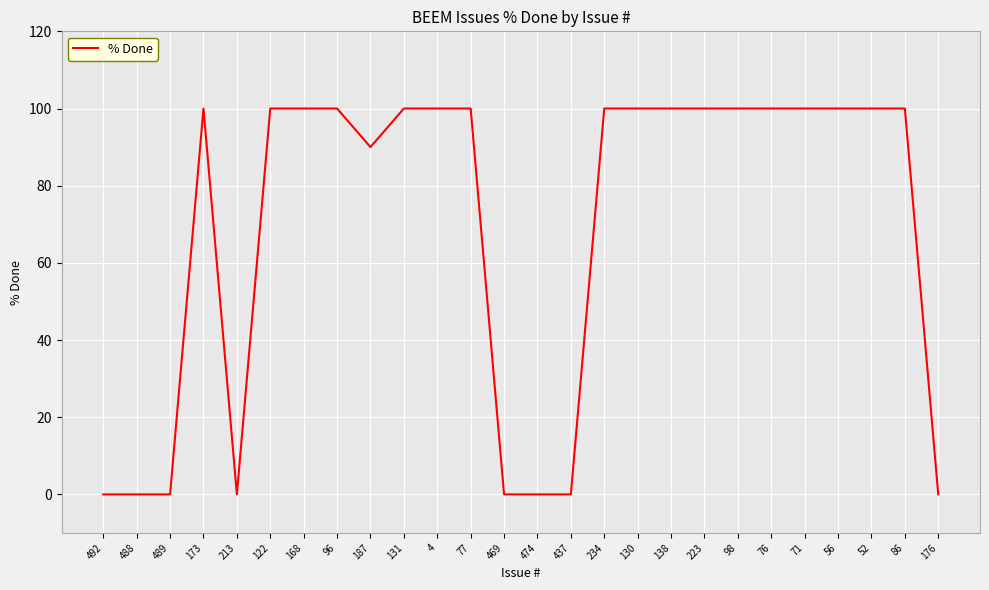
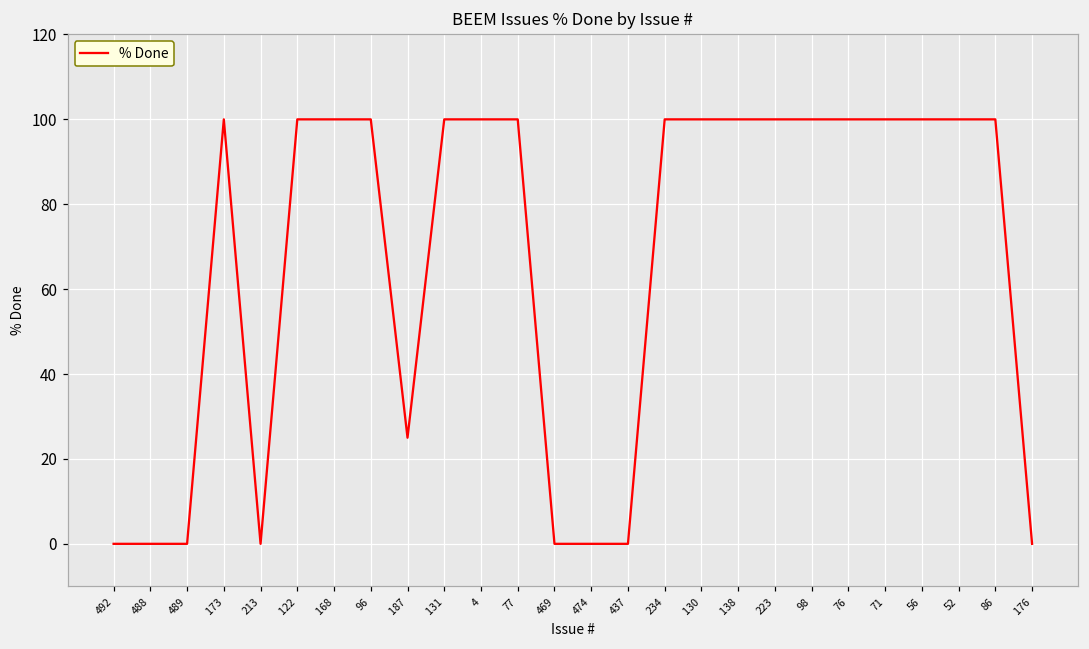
  {
    "492": 0,
    "488": 0,
    "489": 0,
    "173": 100,
    "213": 0,
    "122": 100,
    "168": 100,
    "96": 100,
-   "187": 90,
+   "187": 25,
    "131": 100,
    "4": 100,
    "77": 100,
    "469": 0,
    "474": 0,
    "437": 0,
    "234": 100,
    "130": 100,
    "138": 100,
    "223": 100,
    "98": 100,
    "76": 100,
    "71": 100,
    "56": 100,
    "52": 100,
    "86": 100,
    "176": 0
  }
